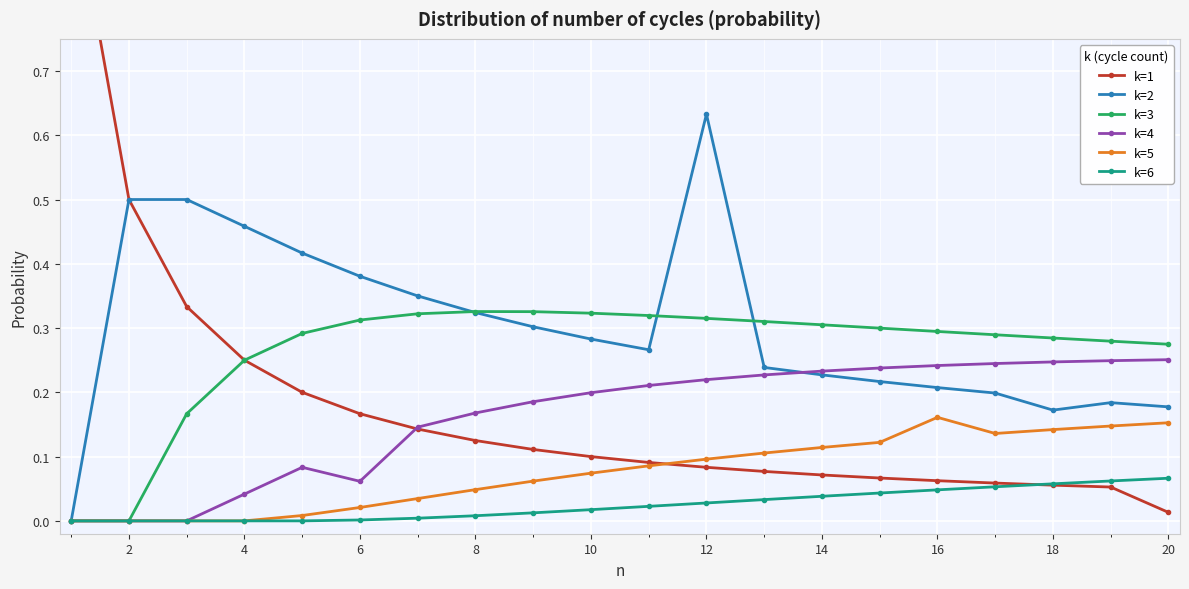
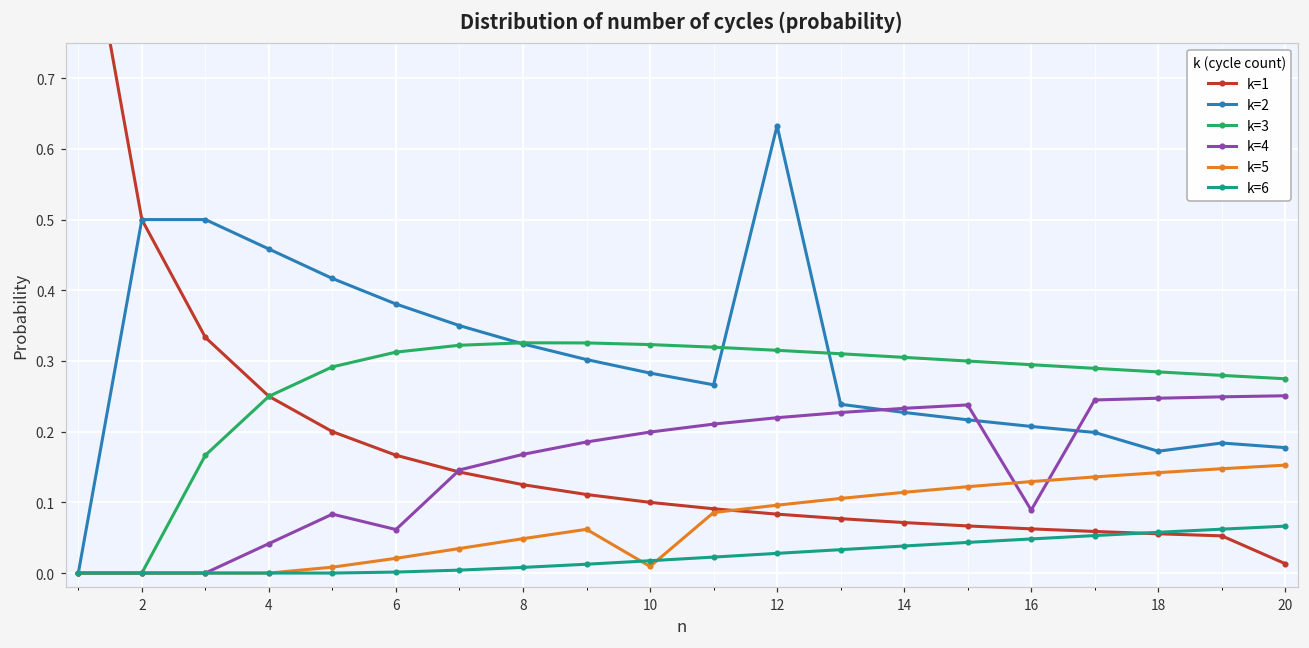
  {
    "k=1": {
      "6": 0.17,
      "8": 0.13,
      "10": 0.10,
      "12": 0.08,
      "14": 0.07,
      "16": 0.06,
      "20": 0.01
    },
    "k=2": {
      "4": 0.46,
      "6": 0.38,
      "10": 0.28,
      "12": 0.63,
      "14": 0.23,
      "16": 0.21,
      "18": 0.17,
      "20": 0.18
    },
    "k=4": {
      "4": 0.04,
      "6": 0.06,
      "8": 0.17,
      "10": 0.20,
      "12": 0.22,
      "14": 0.23,
-     "16": 0.24,
+     "16": 0.09,
      "18": 0.25,
      "20": 0.25
    },
    "k=5": {
      "6": 0.02,
      "8": 0.05,
-     "10": 0.07,
+     "10": 0.01,
      "12": 0.10,
      "14": 0.11,
-     "16": 0.16,
+     "16": 0.13,
      "18": 0.14,
      "20": 0.15
    }
  }
